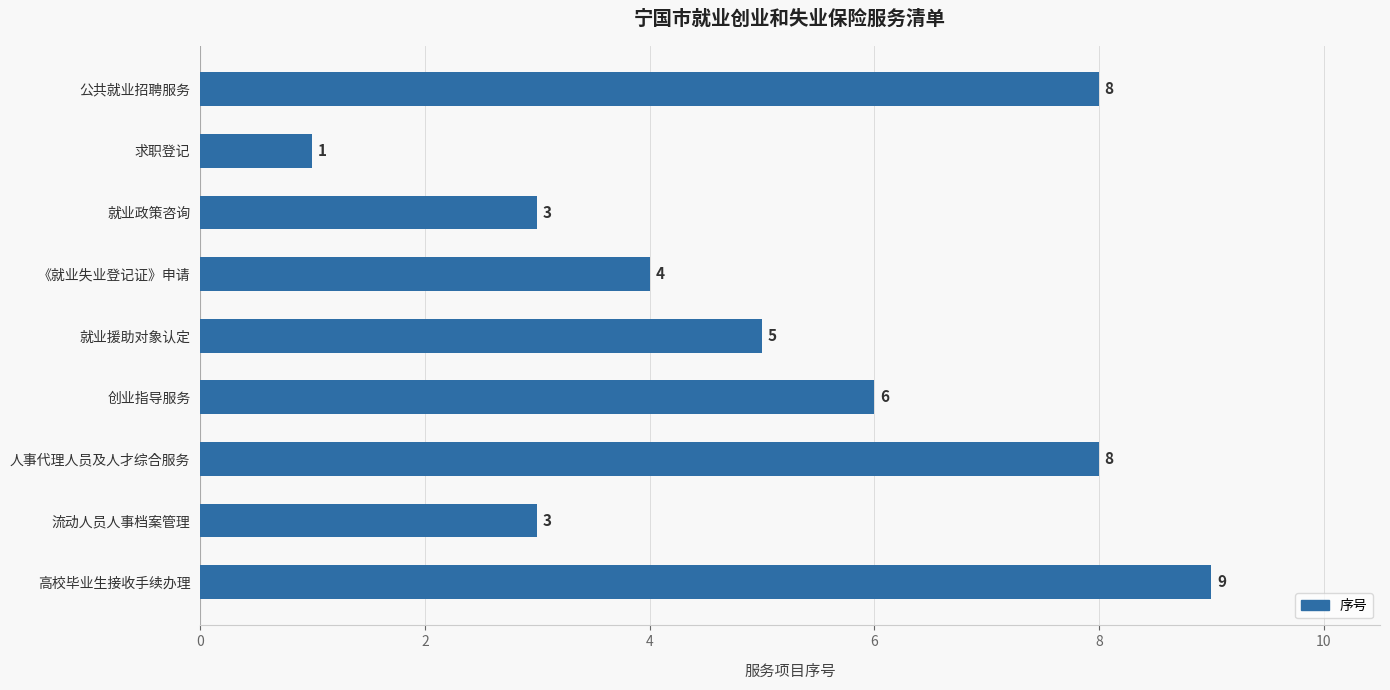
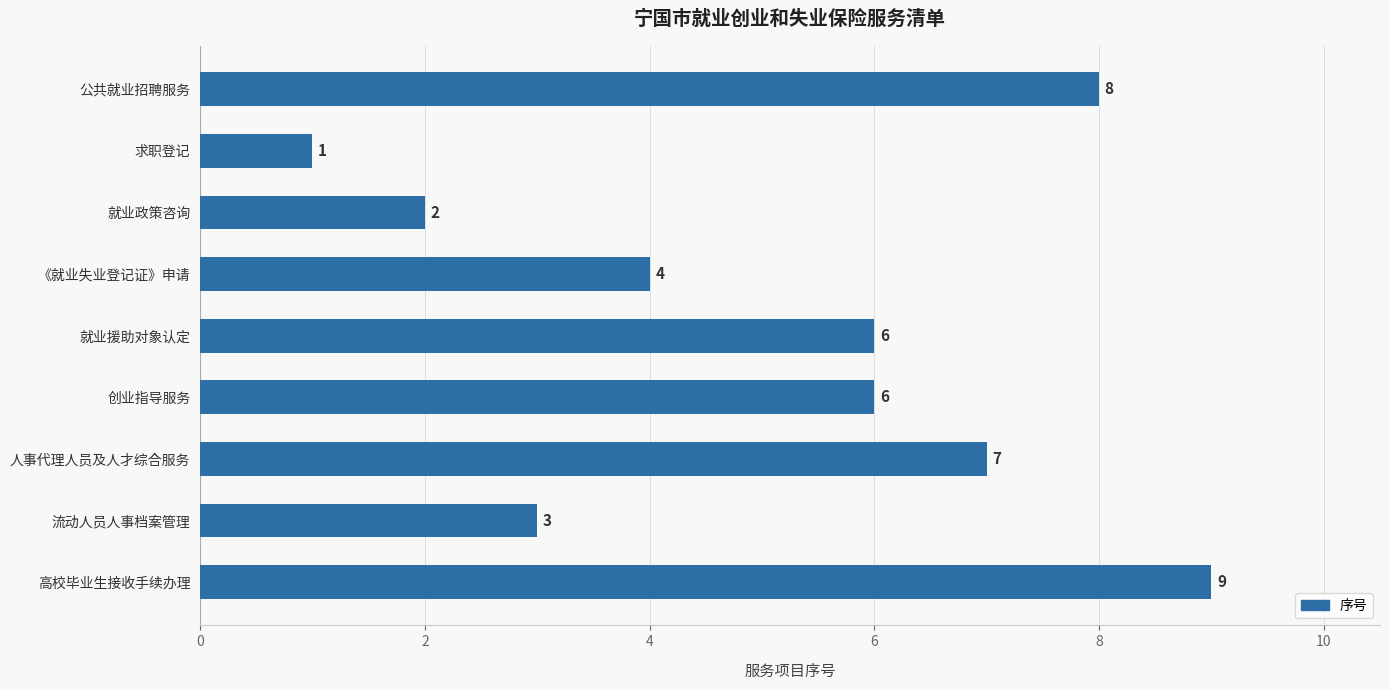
  {
    "公共就业招聘服务": 8,
    "求职登记": 1,
-   "就业政策咨询": 3,
+   "就业政策咨询": 2,
    "《就业失业登记证》申请": 4,
-   "就业援助对象认定": 5,
+   "就业援助对象认定": 6,
    "创业指导服务": 6,
-   "人事代理人员及人才综合服务": 8,
+   "人事代理人员及人才综合服务": 7,
    "流动人员人事档案管理": 3,
    "高校毕业生接收手续办理": 9
  }
